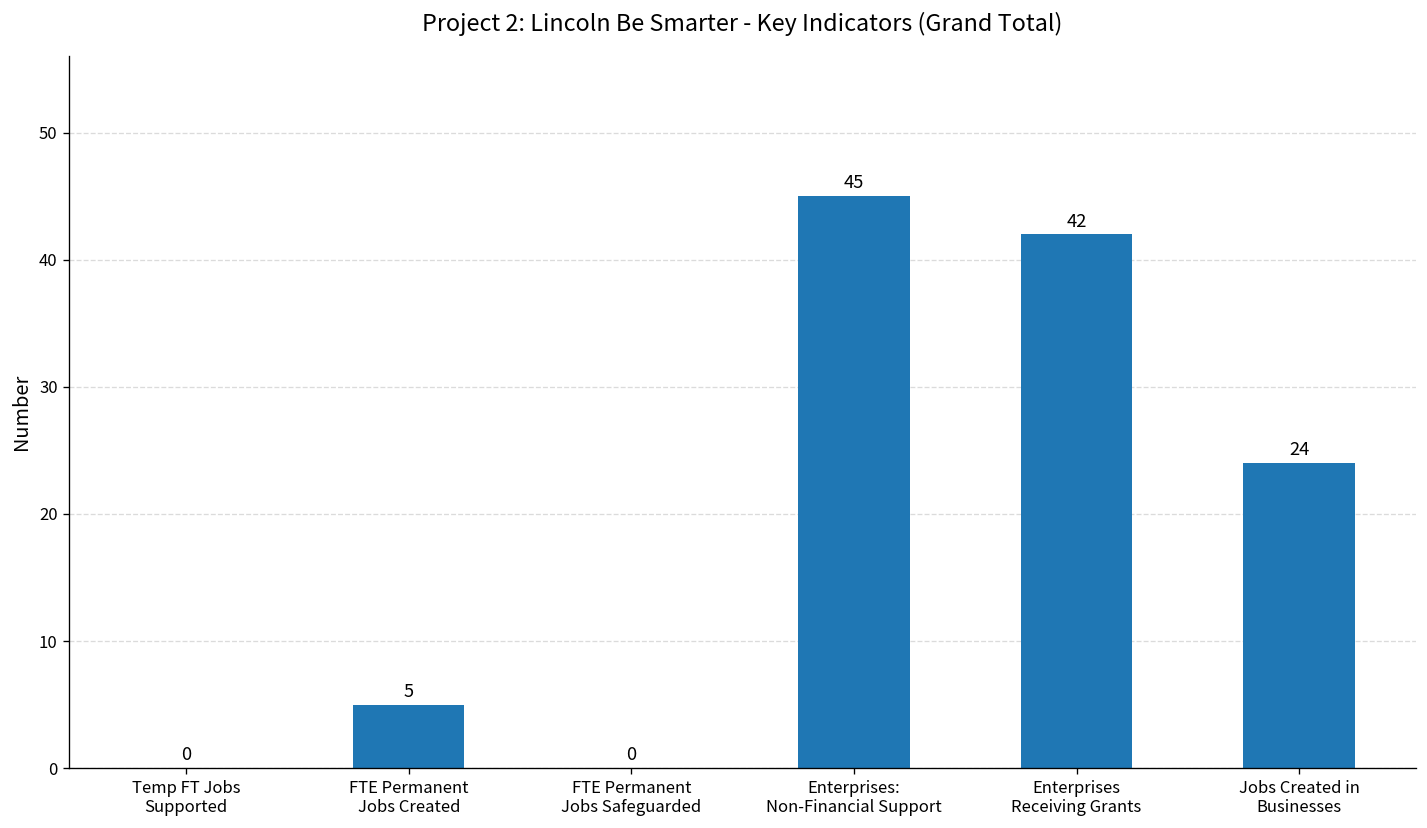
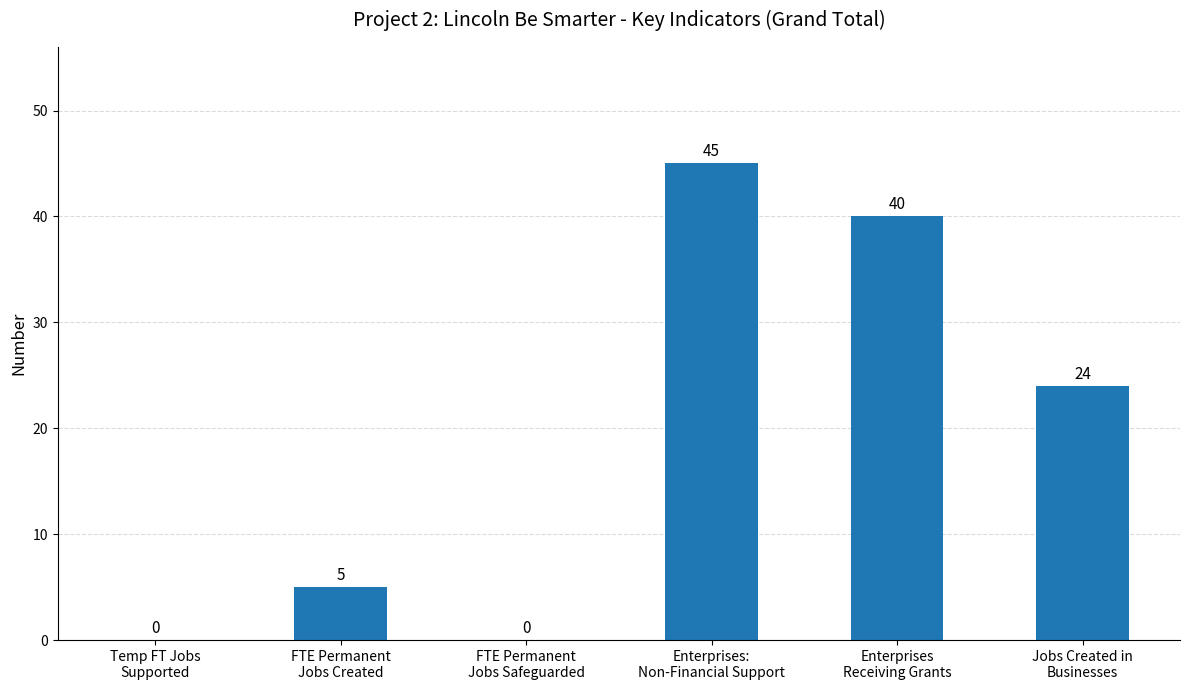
  {
    "Temp FT Jobs Supported": 0,
    "FTE Permanent Jobs Created": 5,
    "FTE Permanent Jobs Safeguarded": 0,
    "Enterprises: Non-Financial Support": 45,
-   "Enterprises Receiving Grants": 42,
+   "Enterprises Receiving Grants": 40,
    "Jobs Created in Businesses": 24
  }
